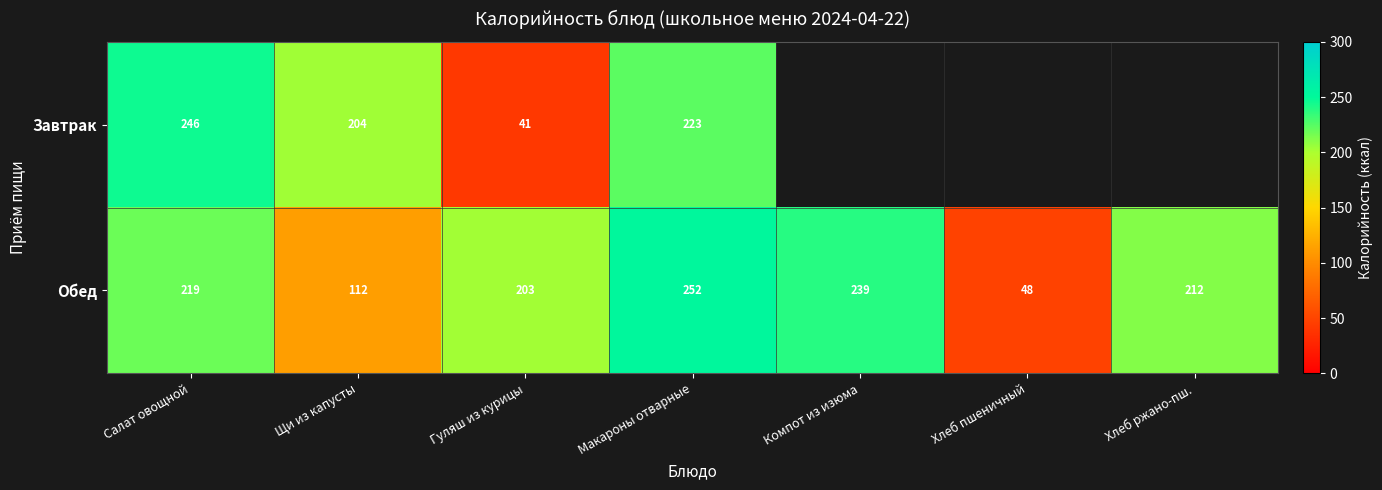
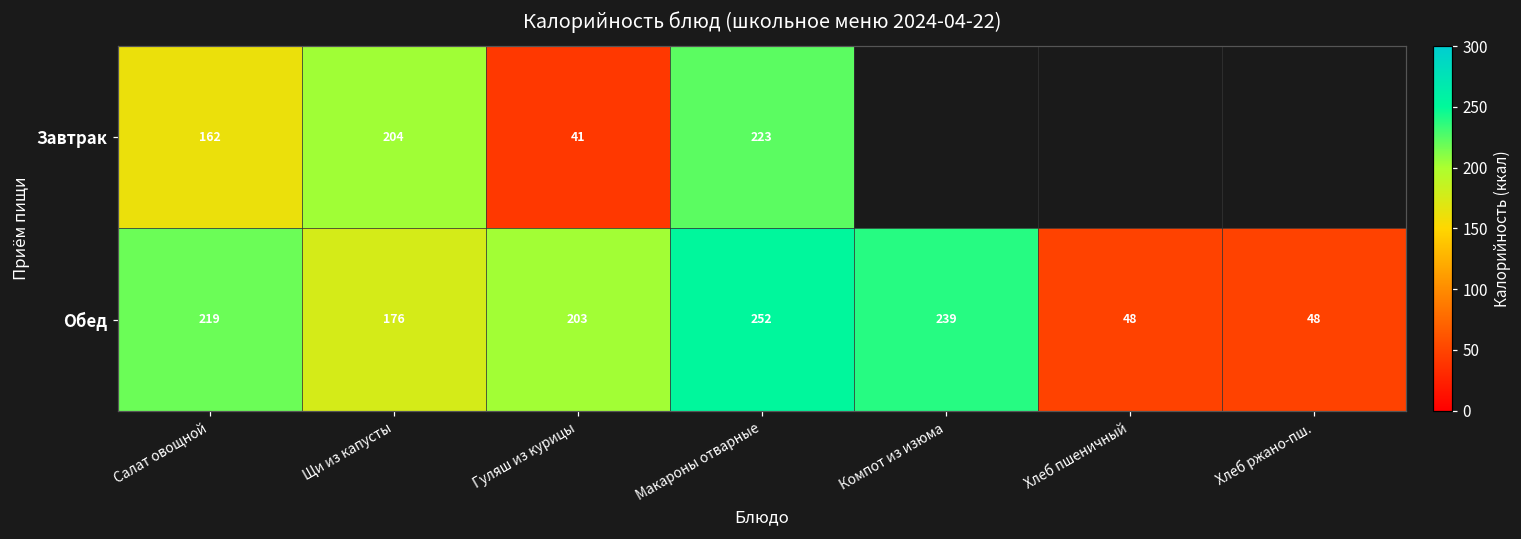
  {
    "Завтрак": {
-     "Салат овощной": 246,
+     "Салат овощной": 162,
      "Щи из капусты": 204,
      "Гуляш из курицы": 41,
      "Макароны отварные": 223
    },
    "Обед": {
      "Салат овощной": 219,
-     "Щи из капусты": 112,
+     "Щи из капусты": 176,
      "Гуляш из курицы": 203,
      "Макароны отварные": 252,
      "Компот из изюма": 239,
      "Хлеб пшеничный": 48,
-     "Хлеб ржано-пш.": 212
+     "Хлеб ржано-пш.": 48
    }
  }
